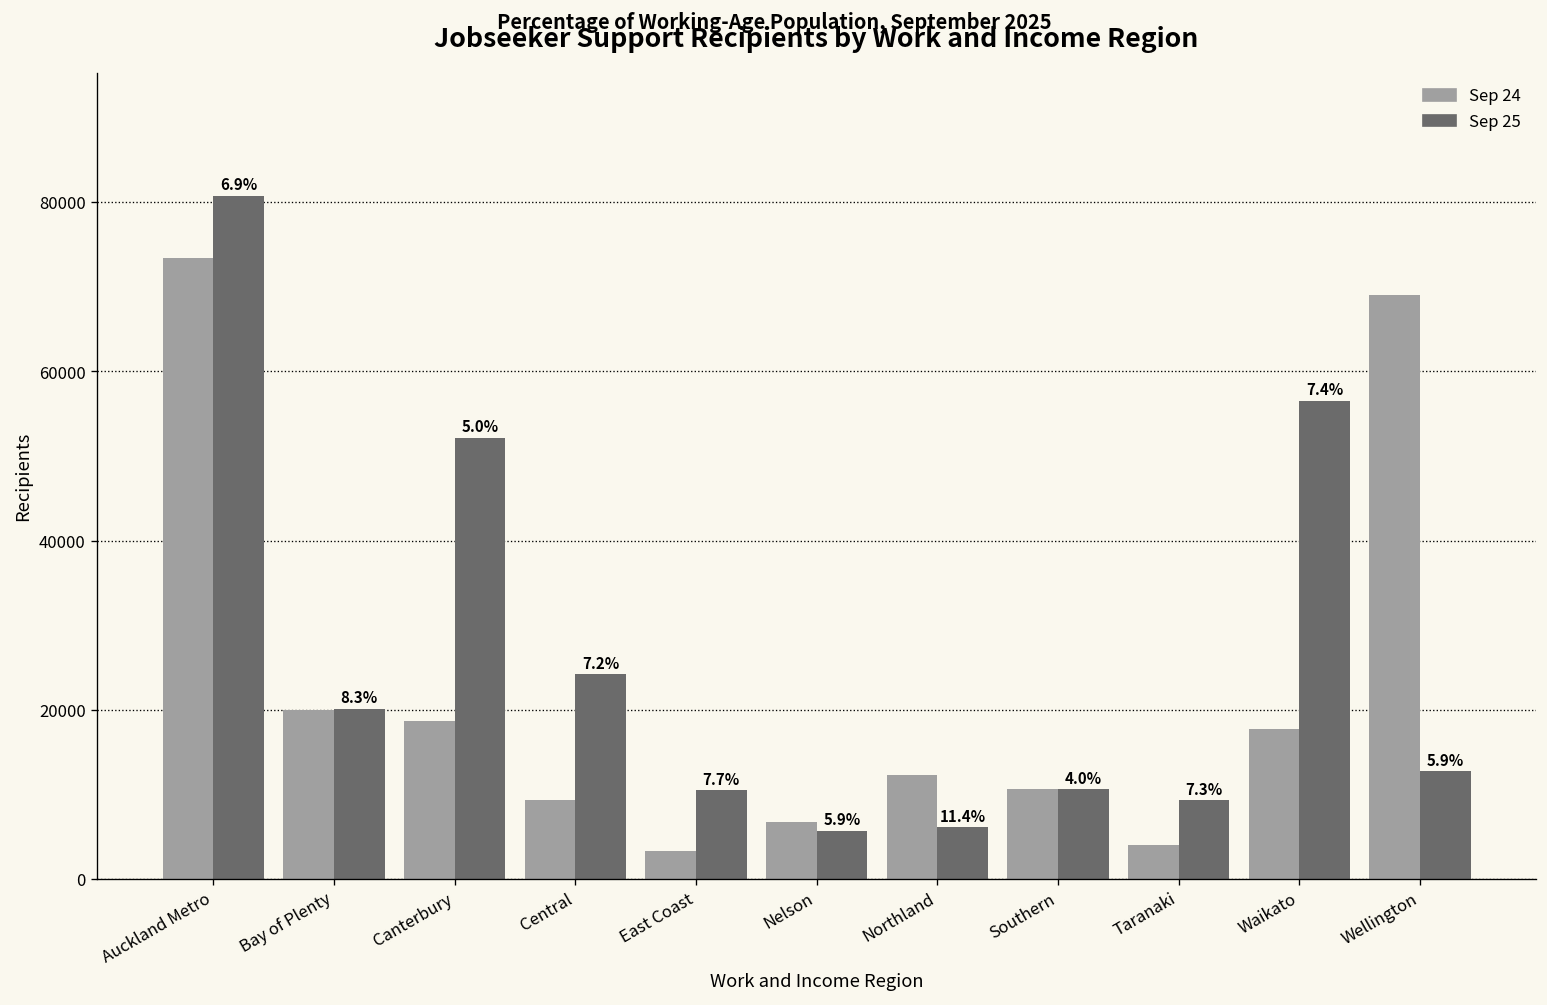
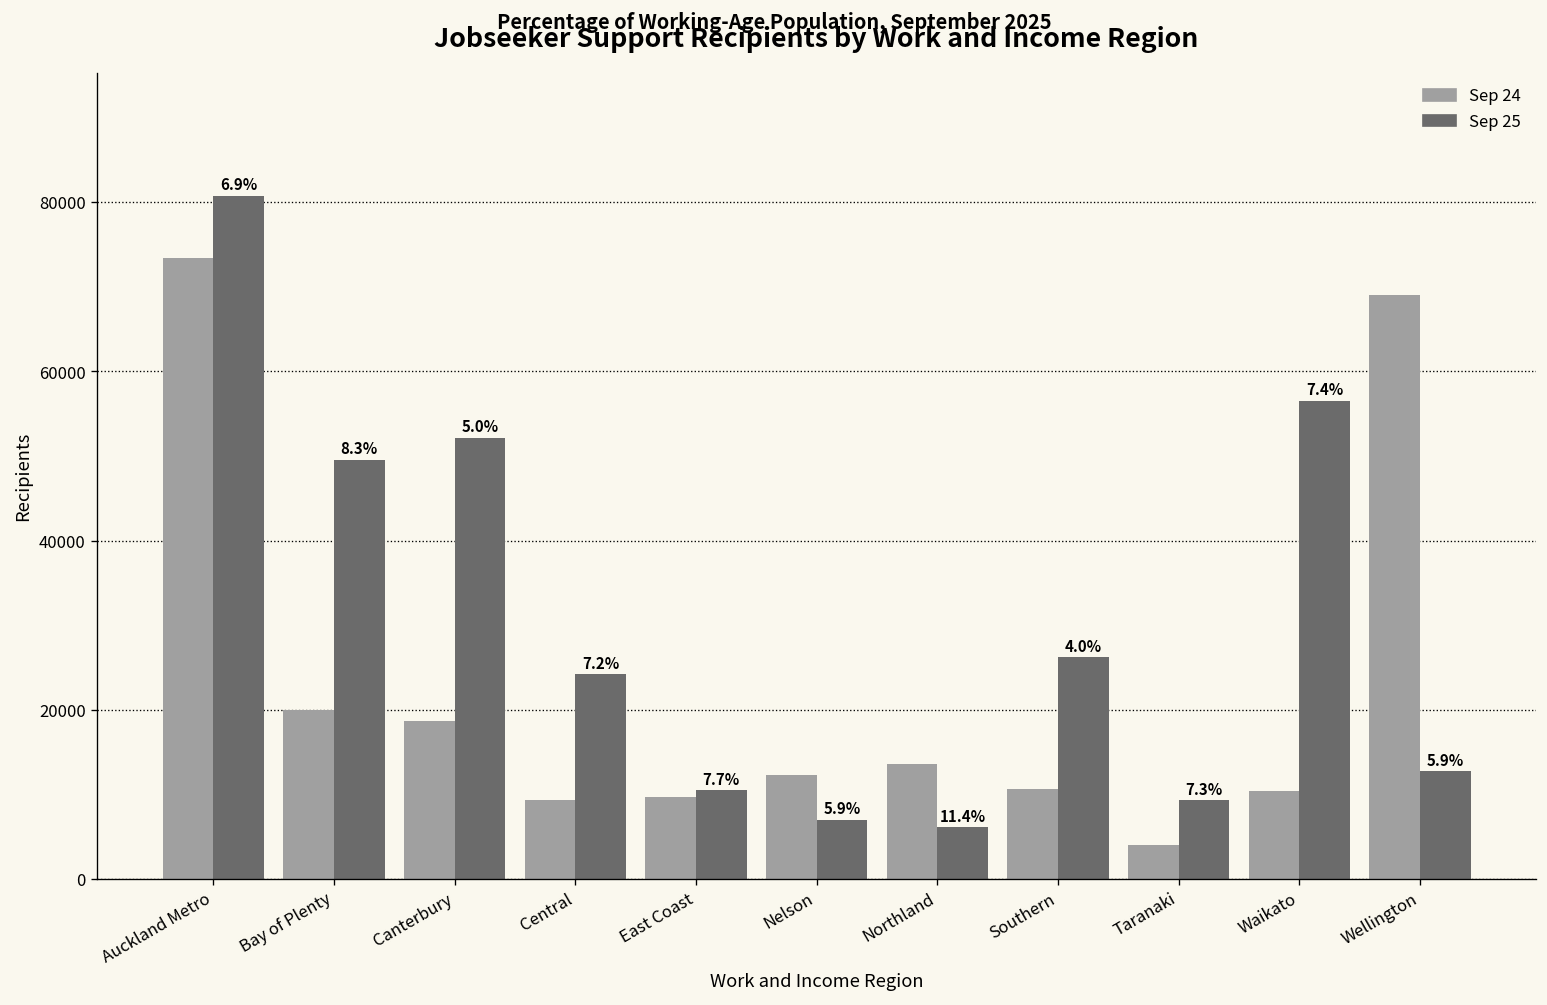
  {
    "Sep 24": {
      "Auckland Metro": 73000,
      "Bay of Plenty": 20000,
      "Canterbury": 19000,
      "Central": 9000,
-     "East Coast": 3000,
-     "Nelson": 7000,
-     "Northland": 12000,
+     "East Coast": 10000,
+     "Nelson": 12000,
+     "Northland": 14000,
      "Southern": 11000,
      "Taranaki": 4000,
-     "Waikato": 18000,
+     "Waikato": 10000,
      "Wellington": 69000
    },
    "Sep 25": {
-     "Bay of Plenty": 20000,
-     "Nelson": 6000,
-     "Southern": 11000
+     "Bay of Plenty": 50000,
+     "Nelson": 7000,
+     "Southern": 26000
    }
  }
